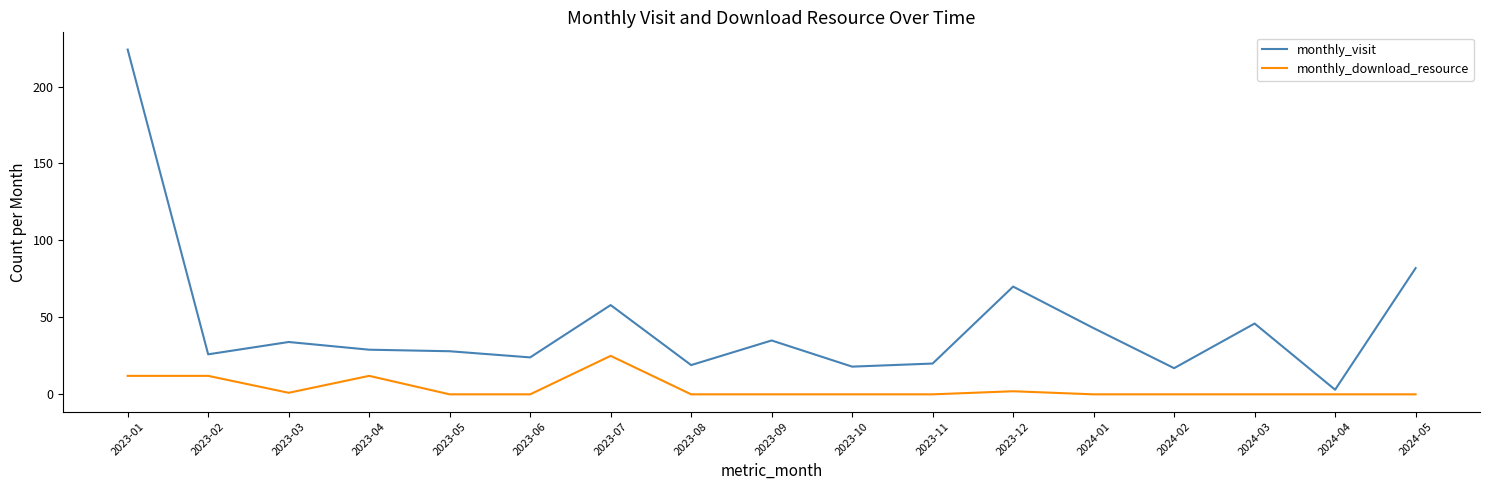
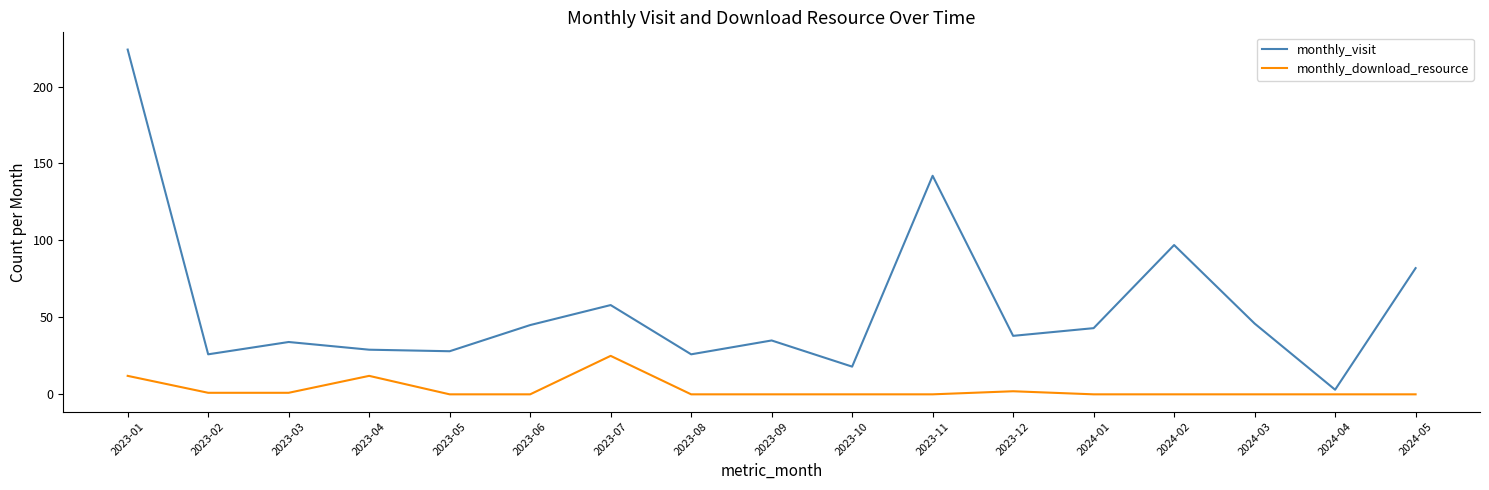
  {
    "monthly_visit": {
      "2023-01": 224,
      "2023-02": 26,
      "2023-03": 34,
      "2023-04": 29,
      "2023-05": 28,
-     "2023-06": 24,
+     "2023-06": 45,
      "2023-07": 58,
-     "2023-08": 19,
+     "2023-08": 26,
      "2023-09": 35,
      "2023-10": 18,
-     "2023-11": 20,
-     "2023-12": 70,
+     "2023-11": 142,
+     "2023-12": 38,
      "2024-01": 43,
-     "2024-02": 17,
+     "2024-02": 97,
      "2024-03": 46,
      "2024-04": 3,
      "2024-05": 82
    },
    "monthly_download_resource": {
      "2023-01": 12,
-     "2023-02": 12,
+     "2023-02": 1,
      "2023-03": 1,
      "2023-04": 12,
      "2023-05": 0,
      "2023-06": 0,
      "2023-07": 25,
      "2023-08": 0,
      "2023-09": 0,
      "2023-10": 0,
      "2023-11": 0,
      "2023-12": 2,
      "2024-01": 0,
      "2024-02": 0,
      "2024-03": 0,
      "2024-04": 0,
      "2024-05": 0
    }
  }
